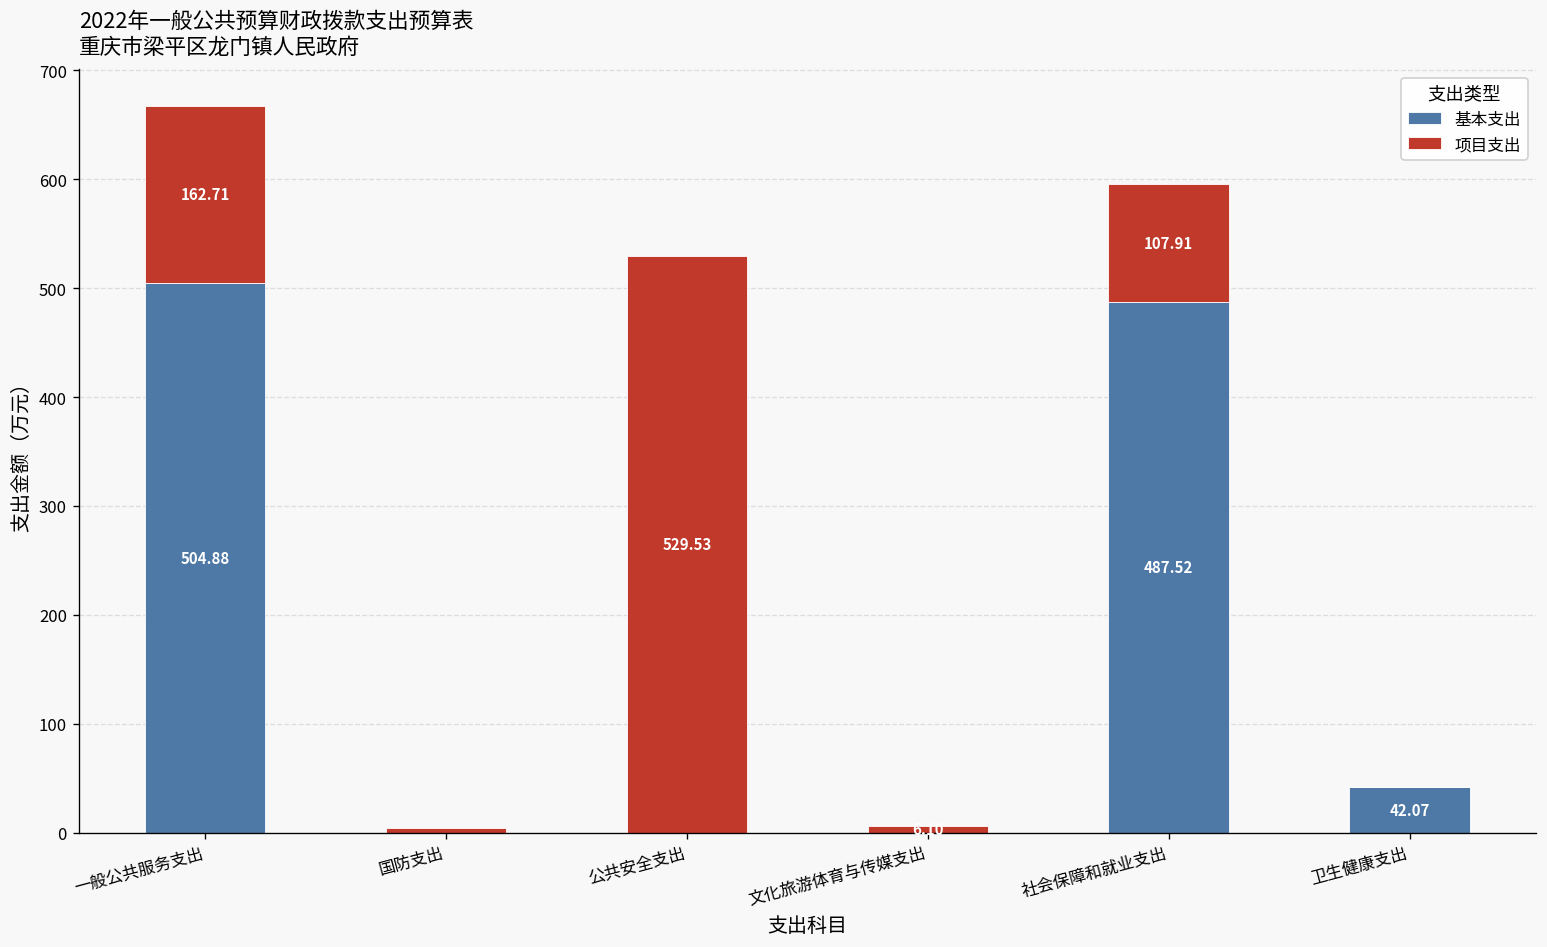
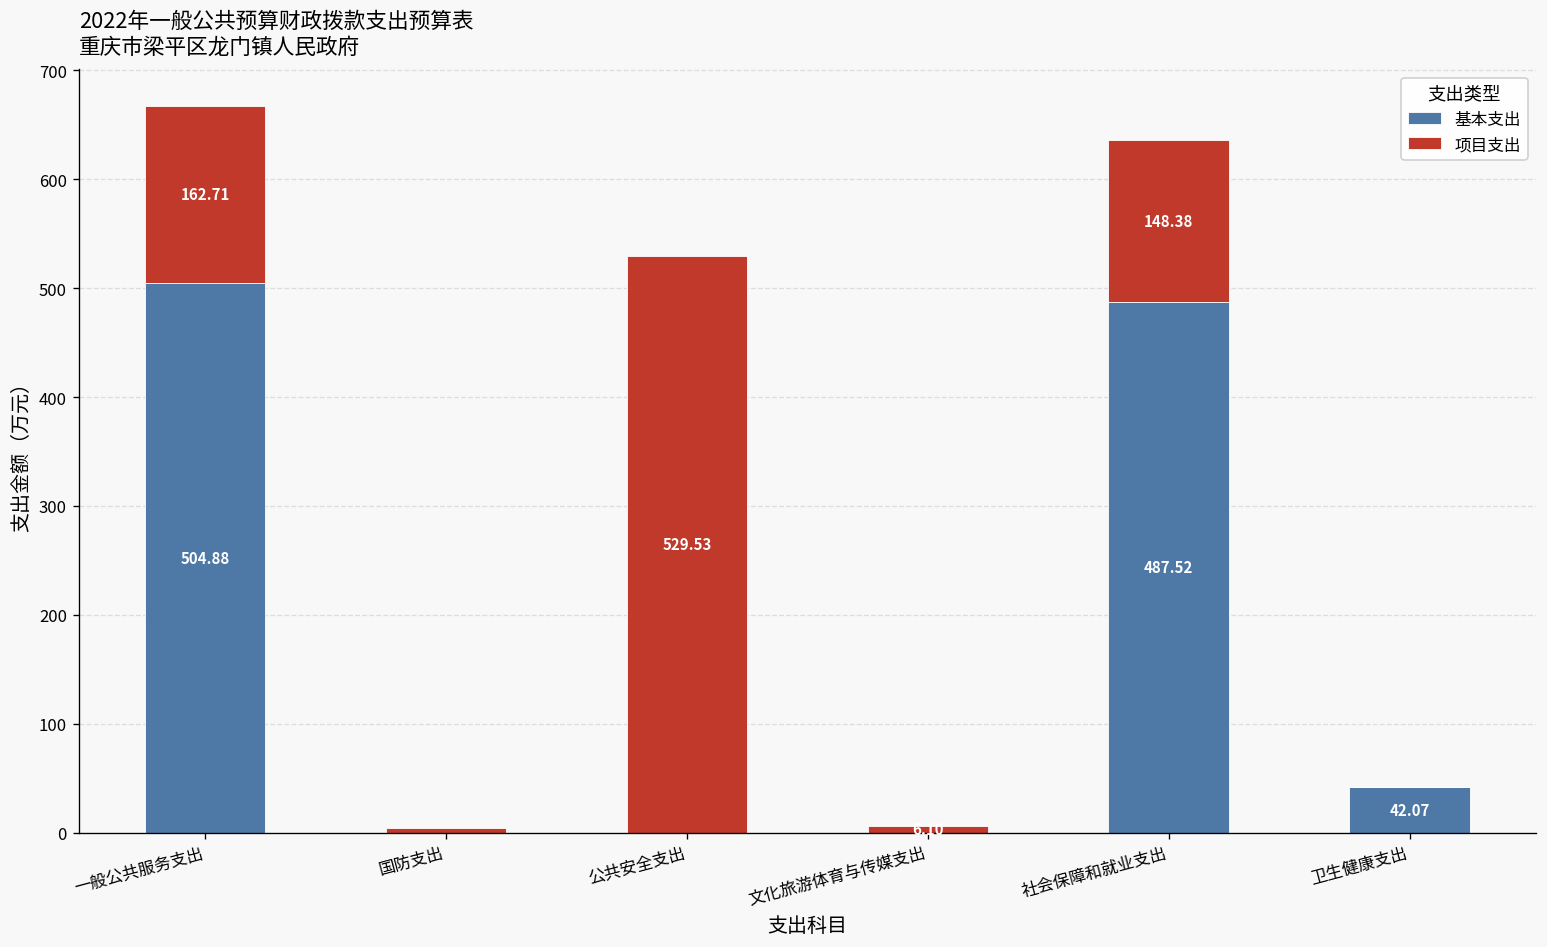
  {
    "基本支出": {
      "一般公共服务支出": 504.88,
      "社会保障和就业支出": 487.52,
      "卫生健康支出": 42.07
    },
    "项目支出": {
      "一般公共服务支出": 162.71,
      "公共安全支出": 529.53,
-     "社会保障和就业支出": 107.91
+     "社会保障和就业支出": 148.38
    }
  }
